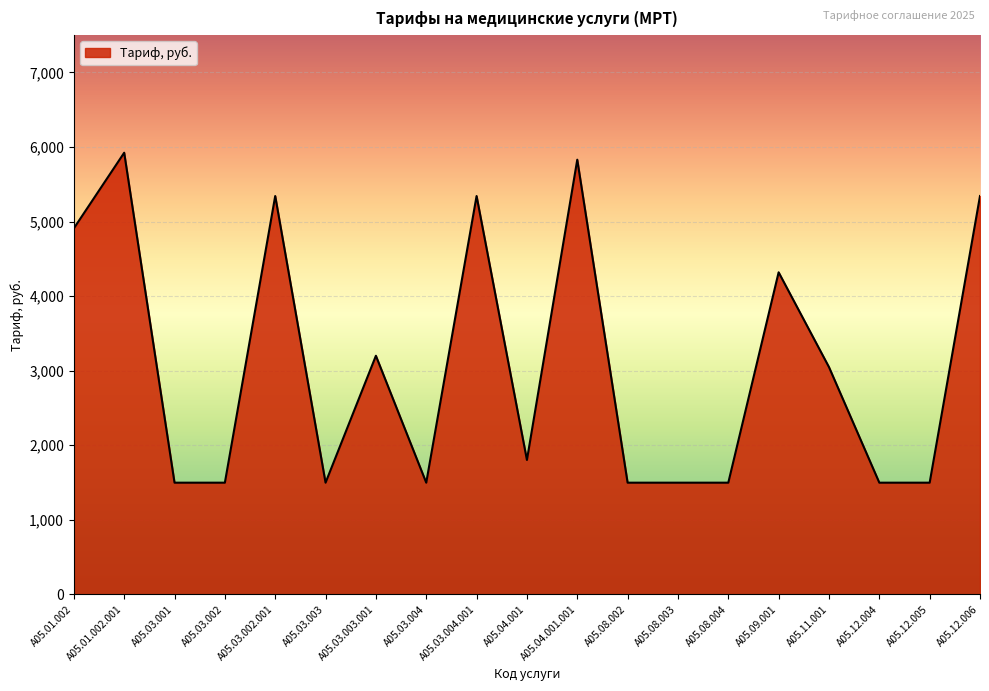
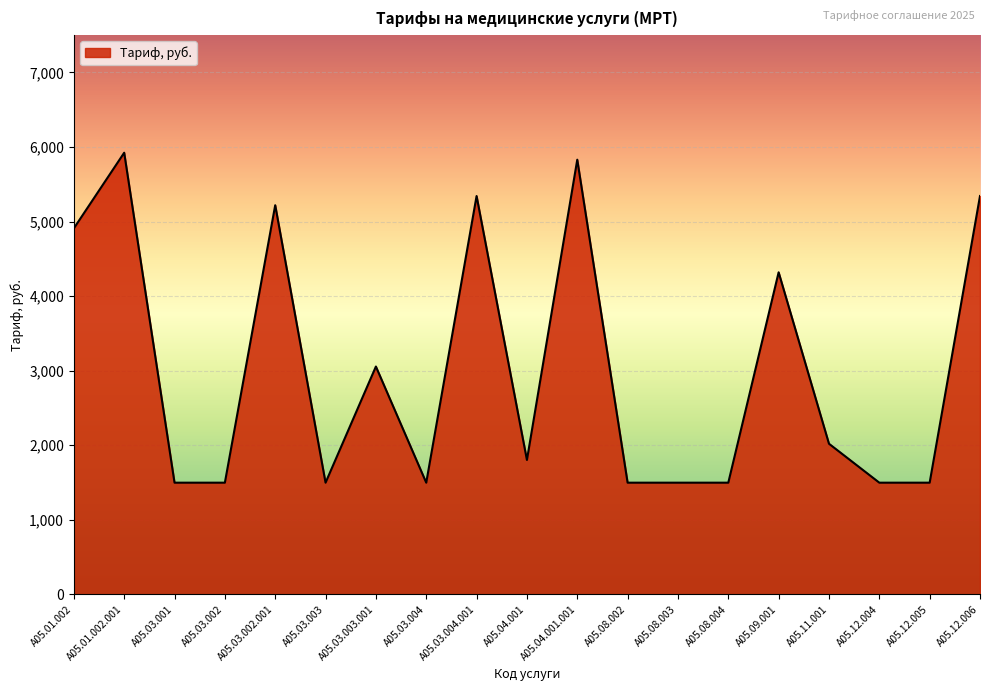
  {
    "A05.01.002": "4,900",
    "A05.01.002.001": "5,900",
    "A05.03.001": "1,500",
    "A05.03.002": "1,500",
-   "A05.03.002.001": "5,300",
+   "A05.03.002.001": "5,200",
    "A05.03.003": "1,500",
-   "A05.03.003.001": "3,200",
+   "A05.03.003.001": "3,100",
    "A05.03.004": "1,500",
    "A05.03.004.001": "5,300",
    "A05.04.001": "1,800",
    "A05.04.001.001": "5,800",
    "A05.08.002": "1,500",
    "A05.08.003": "1,500",
    "A05.08.004": "1,500",
    "A05.09.001": "4,300",
-   "A05.11.001": "3,000",
+   "A05.11.001": "2,000",
    "A05.12.004": "1,500",
    "A05.12.005": "1,500",
    "A05.12.006": "5,300"
  }
